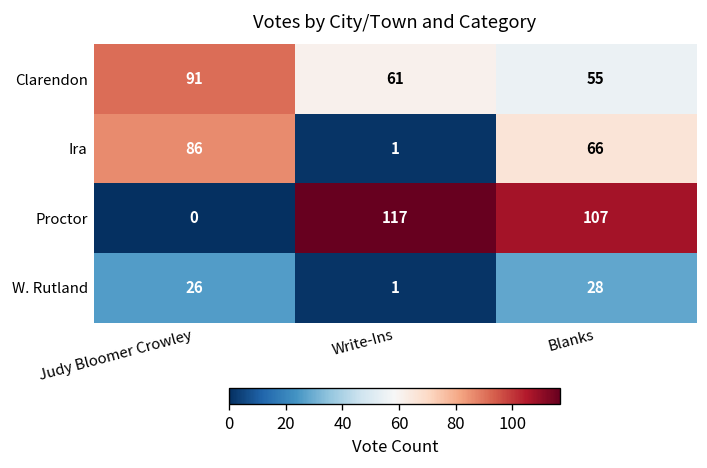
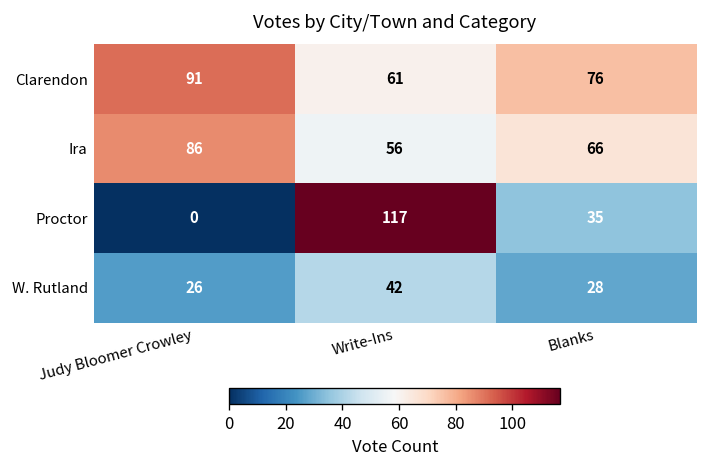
  {
    "Clarendon": {
      "Judy Bloomer Crowley": 91,
      "Write-Ins": 61,
-     "Blanks": 55
+     "Blanks": 76
    },
    "Ira": {
      "Judy Bloomer Crowley": 86,
-     "Write-Ins": 1,
+     "Write-Ins": 56,
      "Blanks": 66
    },
    "Proctor": {
      "Judy Bloomer Crowley": 0,
      "Write-Ins": 117,
-     "Blanks": 107
+     "Blanks": 35
    },
    "W. Rutland": {
      "Judy Bloomer Crowley": 26,
-     "Write-Ins": 1,
+     "Write-Ins": 42,
      "Blanks": 28
    }
  }
